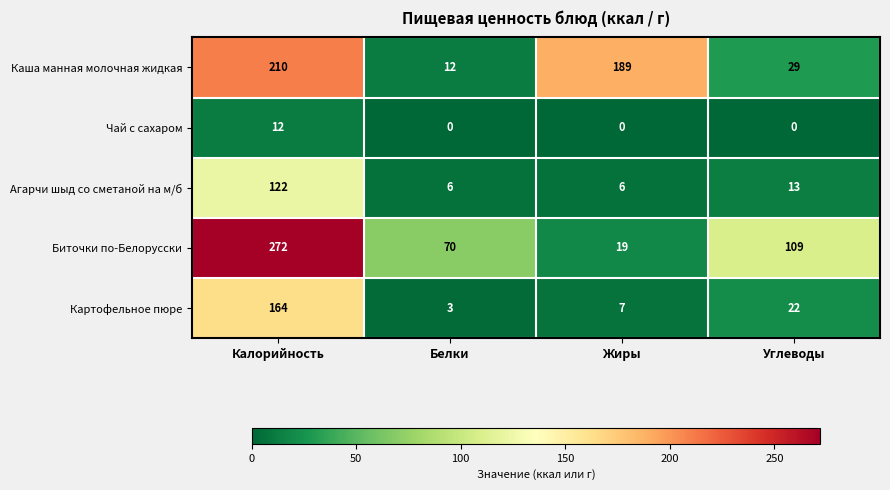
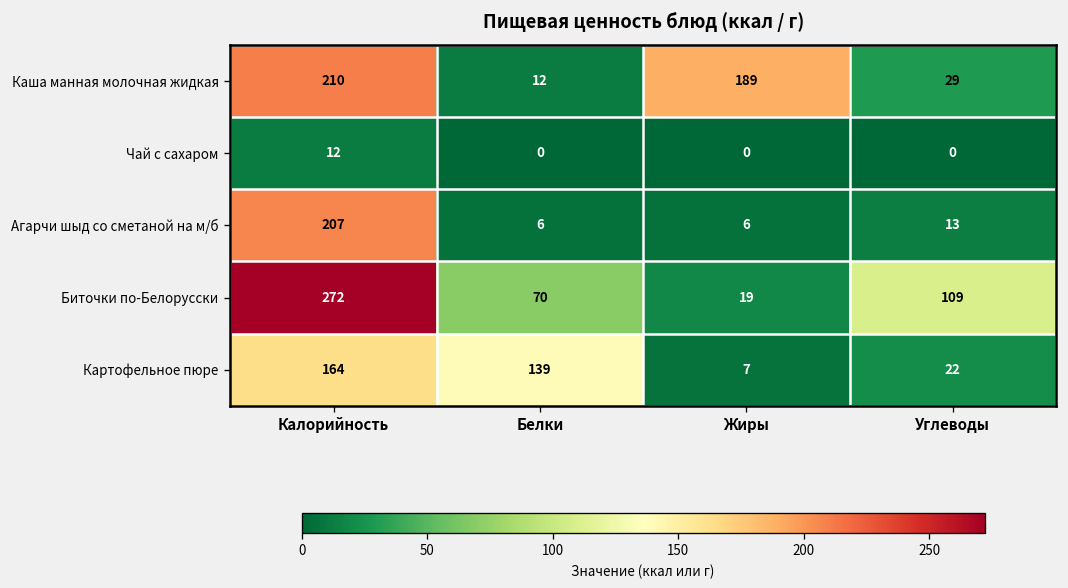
  {
    "Каша манная молочная жидкая": {
      "Калорийность": 210,
      "Белки": 12,
      "Жиры": 189,
      "Углеводы": 29
    },
    "Чай с сахаром": {
      "Калорийность": 12,
      "Белки": 0,
      "Жиры": 0,
      "Углеводы": 0
    },
    "Агарчи шыд со сметаной на м/б": {
-     "Калорийность": 122,
+     "Калорийность": 207,
      "Белки": 6,
      "Жиры": 6,
      "Углеводы": 13
    },
    "Биточки по-Белорусски": {
      "Калорийность": 272,
      "Белки": 70,
      "Жиры": 19,
      "Углеводы": 109
    },
    "Картофельное пюре": {
      "Калорийность": 164,
-     "Белки": 3,
+     "Белки": 139,
      "Жиры": 7,
      "Углеводы": 22
    }
  }
